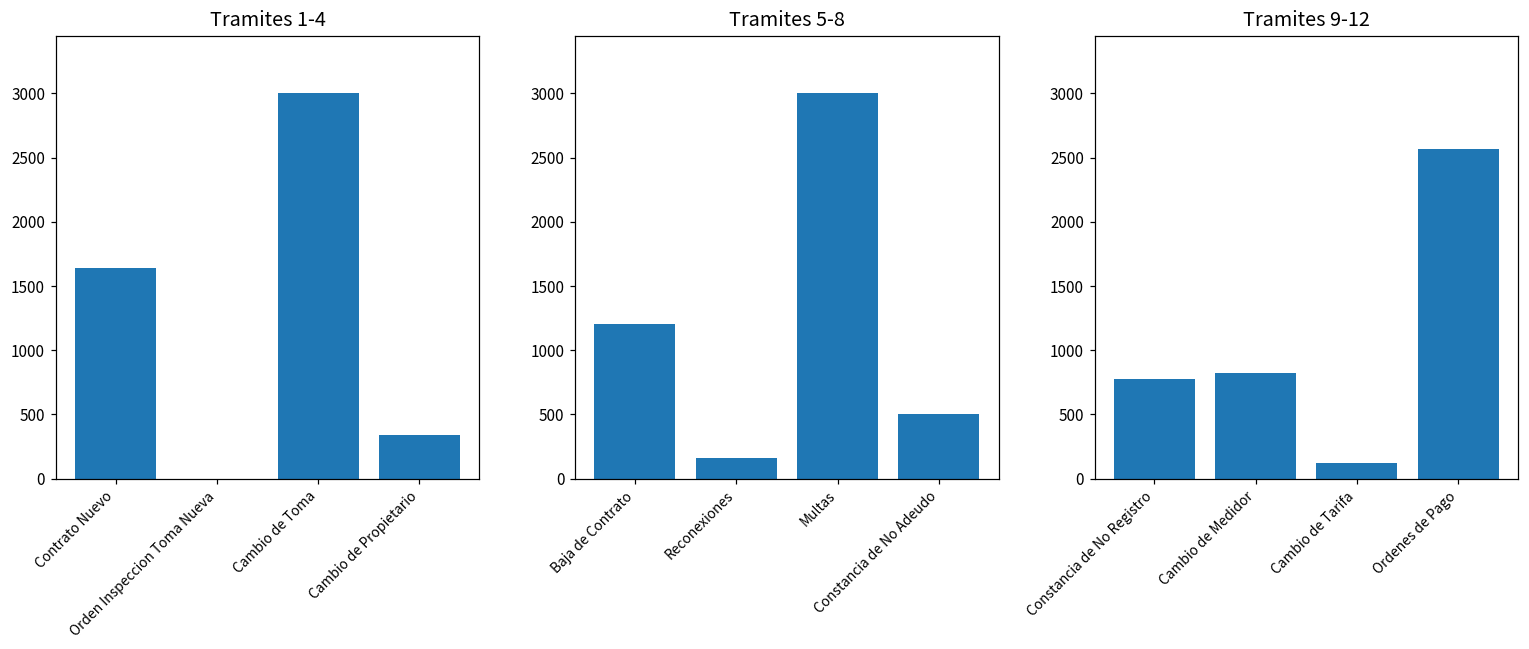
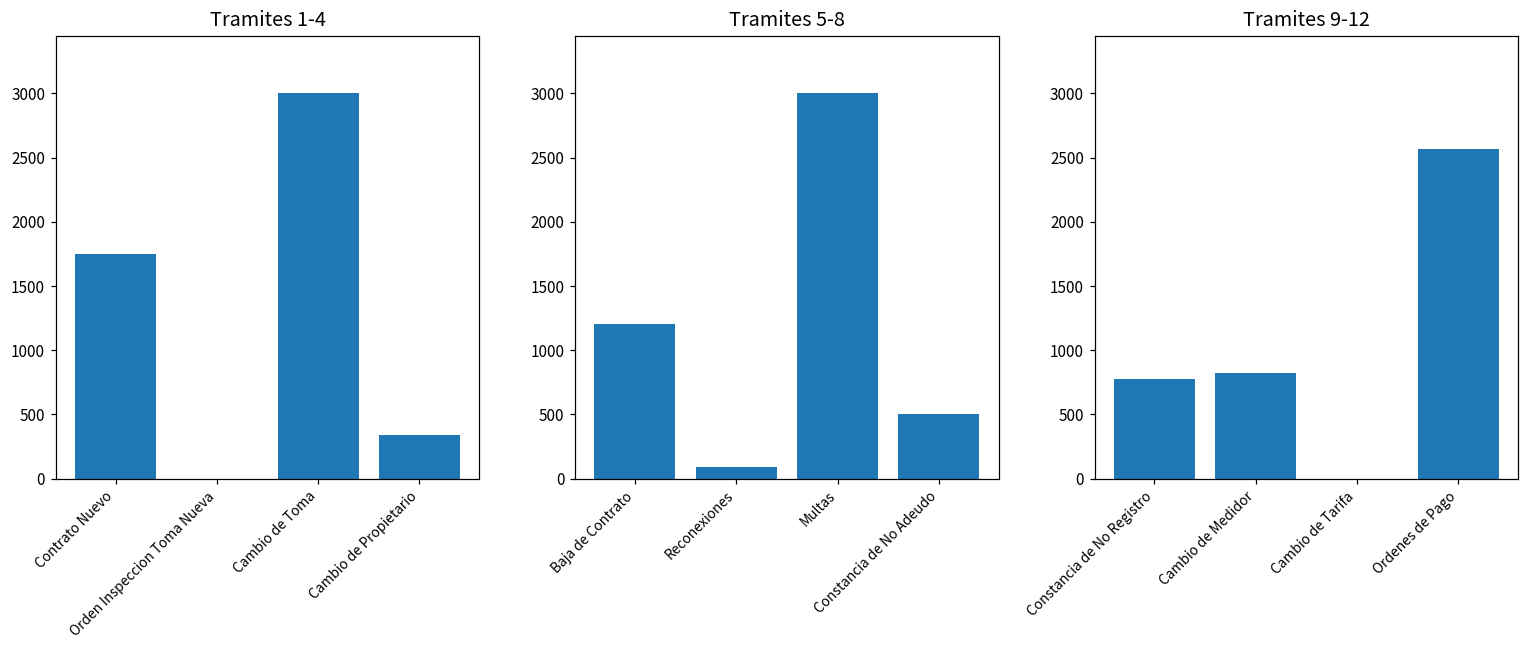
  {
    "Tramites 1-4": {
-     "Contrato Nuevo": 1640,
+     "Contrato Nuevo": 1750,
      "Orden Inspeccion Toma Nueva": 0,
      "Cambio de Toma": 3000,
      "Cambio de Propietario": 340
    },
    "Tramites 5-8": {
      "Baja de Contrato": 1210,
-     "Reconexiones": 160,
+     "Reconexiones": 90,
      "Multas": 3000,
      "Constancia de No Adeudo": 500
    },
    "Tramites 9-12": {
      "Constancia de No Registro": 780,
      "Cambio de Medidor": 820,
-     "Cambio de Tarifa": 120,
+     "Cambio de Tarifa": 0,
      "Ordenes de Pago": 2570
    }
  }
